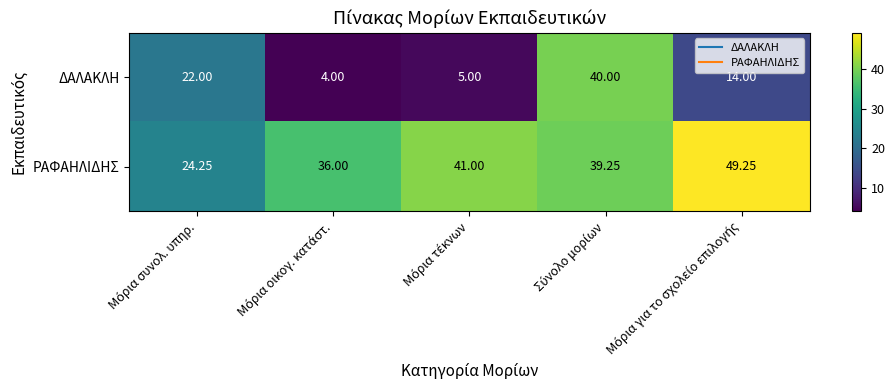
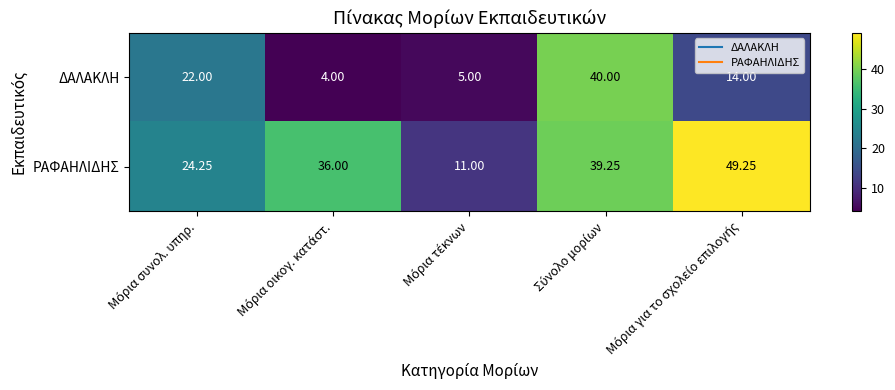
  {
    "ΔΑΛΑΚΛΗ": {
      "Μόρια συνολ. υπηρ.": 22.00,
      "Μόρια οικογ. κατάστ.": 4.00,
      "Μόρια τέκνων": 5.00,
      "Σύνολο μορίων": 40.00
    },
    "ΡΑΦΑΗΛΙΔΗΣ": {
      "Μόρια συνολ. υπηρ.": 24.25,
      "Μόρια οικογ. κατάστ.": 36.00,
-     "Μόρια τέκνων": 41.00,
+     "Μόρια τέκνων": 11.00,
      "Σύνολο μορίων": 39.25,
      "Μόρια για το σχολείο επιλογής": 49.25
    }
  }
